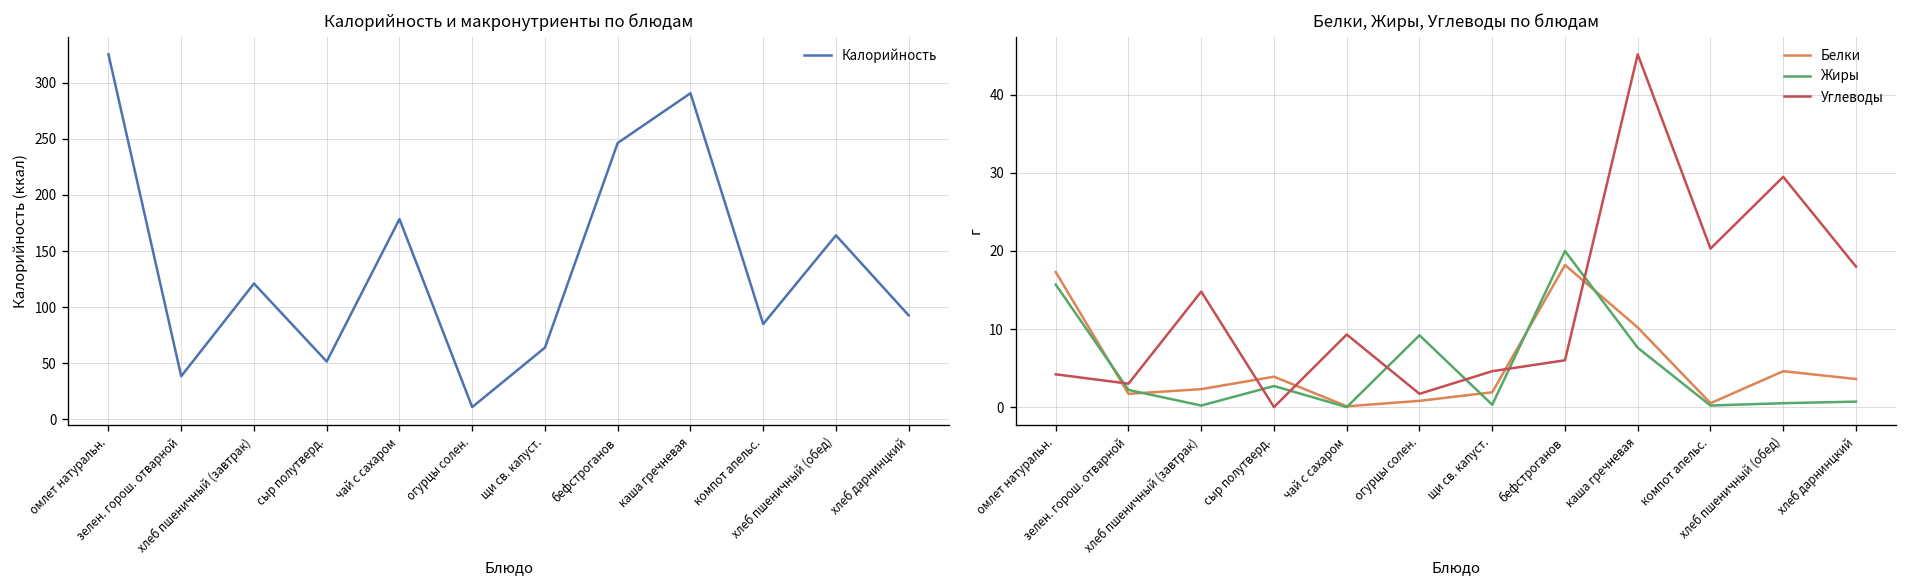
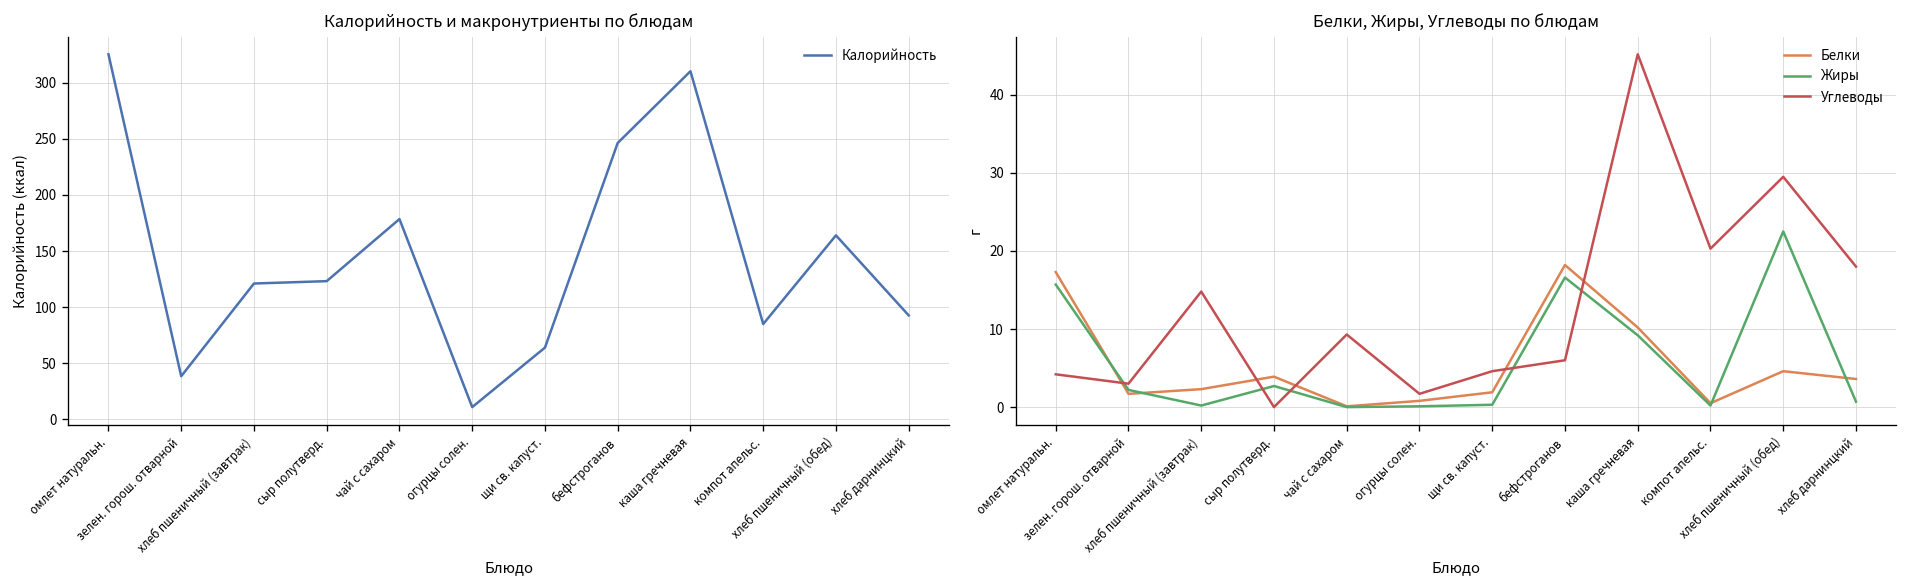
  {
    "Калорийность и макронутриенты по блюдам": {
      "омлет натуральн.": 330,
      "зелен. горош. отварной": 40,
      "хлеб пшеничный (завтрак)": 120,
-     "сыр полутверд.": 50,
+     "сыр полутверд.": 120,
      "чай с сахаром": 180,
      "огурцы солен.": 10,
      "щи св. капуст.": 60,
      "бефстроганов": 250,
-     "каша гречневая": 290,
+     "каша гречневая": 310,
      "компот апельс.": 90,
      "хлеб пшеничный (обед)": 160,
      "хлеб дарнинцкий": 90
    },
    "Белки, Жиры, Углеводы по блюдам": {
      "Жиры": {
        "омлет натуральн.": 16,
        "зелен. горош. отварной": 2,
        "хлеб пшеничный (завтрак)": 0,
        "сыр полутверд.": 3,
-       "огурцы солен.": 9,
+       "огурцы солен.": 0,
        "щи св. капуст.": 0,
-       "бефстроганов": 20,
-       "каша гречневая": 8,
-       "хлеб пшеничный (обед)": 1,
+       "бефстроганов": 17,
+       "каша гречневая": 9,
+       "хлеб пшеничный (обед)": 23,
        "хлеб дарнинцкий": 1
      }
    }
  }
